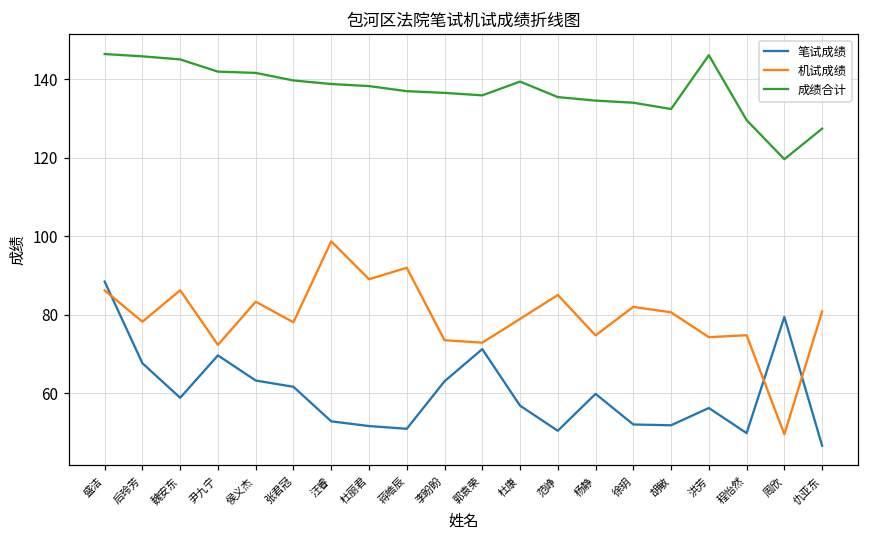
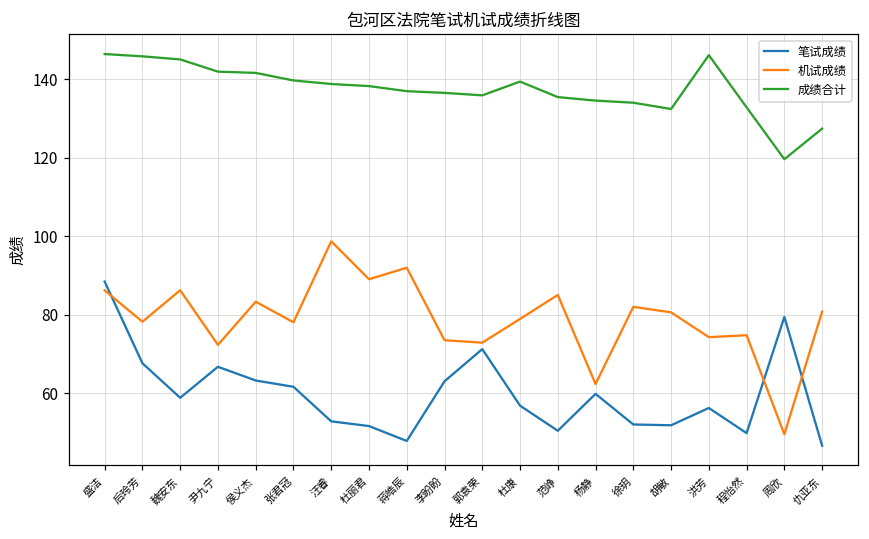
  {
    "笔试成绩": {
      "盛洁": 88,
      "后玲芳": 68,
      "魏安东": 59,
-     "尹九宁": 70,
+     "尹九宁": 67,
      "侯义杰": 63,
      "张君冠": 62,
      "汪睿": 53,
      "杜丽君": 52,
-     "蒋皓辰": 51,
+     "蒋皓辰": 48,
      "李盼盼": 63,
      "郭袁荣": 71,
      "杜康": 57,
      "范峥": 50,
      "杨静": 60,
      "徐玥": 52,
      "胡敏": 52,
      "洪芳": 56,
      "程怡然": 50,
      "周欣": 79,
      "仇亚东": 47
    },
    "机试成绩": {
      "盛洁": 86,
      "后玲芳": 78,
      "魏安东": 86,
      "尹九宁": 72,
      "侯义杰": 83,
      "张君冠": 78,
      "汪睿": 99,
      "杜丽君": 89,
      "蒋皓辰": 92,
      "李盼盼": 73,
      "郭袁荣": 73,
      "杜康": 79,
      "范峥": 85,
-     "杨静": 75,
+     "杨静": 62,
      "徐玥": 82,
      "胡敏": 81,
      "洪芳": 74,
      "程怡然": 75,
      "周欣": 50,
      "仇亚东": 81
    },
    "成绩合计": {
      "盛洁": 146,
      "后玲芳": 146,
      "魏安东": 145,
      "尹九宁": 142,
      "侯义杰": 142,
      "张君冠": 140,
      "汪睿": 139,
      "杜丽君": 138,
      "蒋皓辰": 137,
      "李盼盼": 136,
      "郭袁荣": 136,
      "杜康": 139,
      "范峥": 135,
      "杨静": 135,
      "徐玥": 134,
      "胡敏": 132,
      "洪芳": 146,
-     "程怡然": 130,
+     "程怡然": 133,
      "周欣": 120,
      "仇亚东": 127
    }
  }
